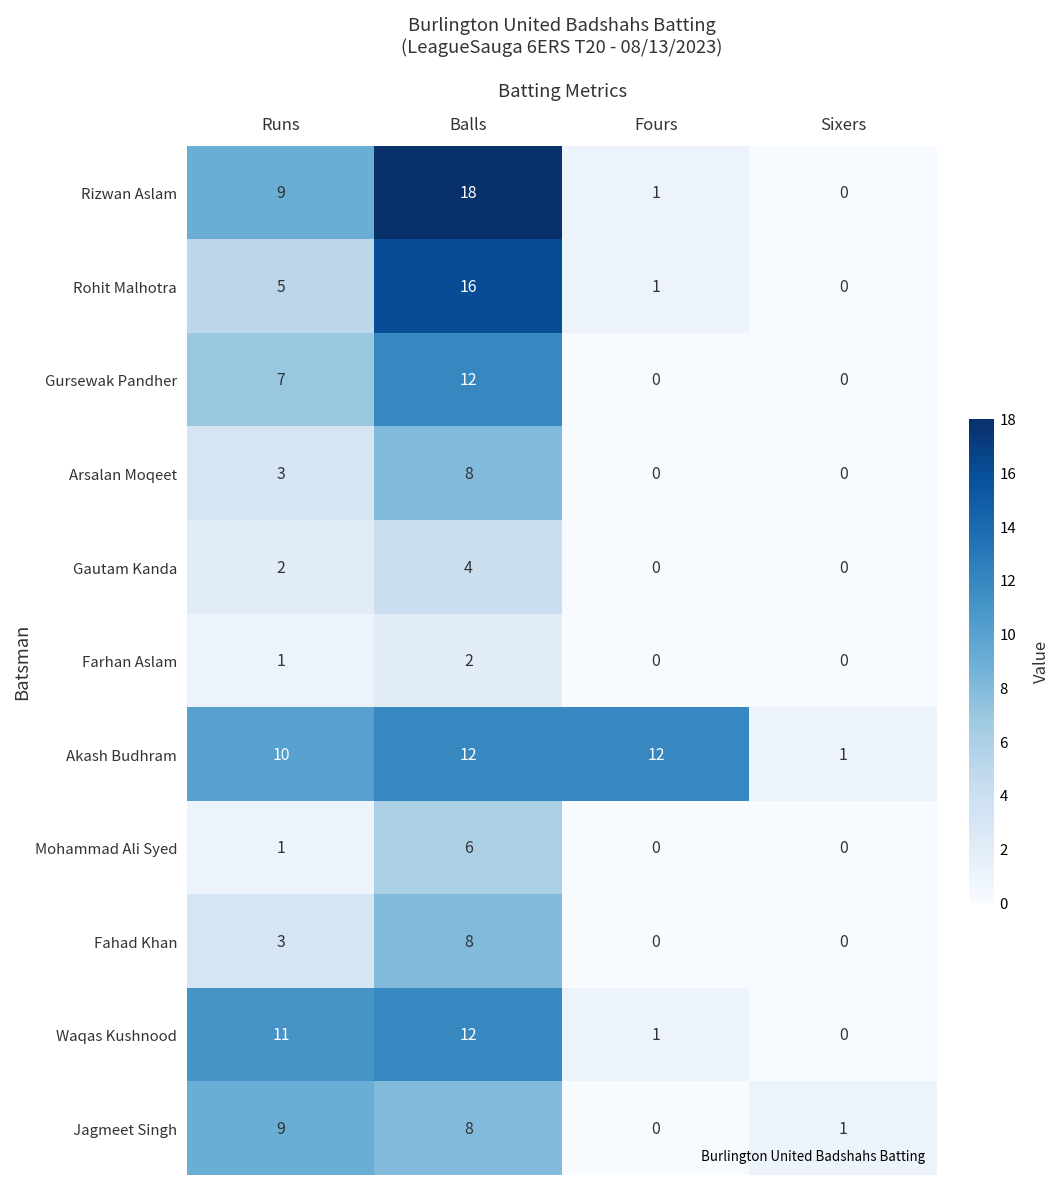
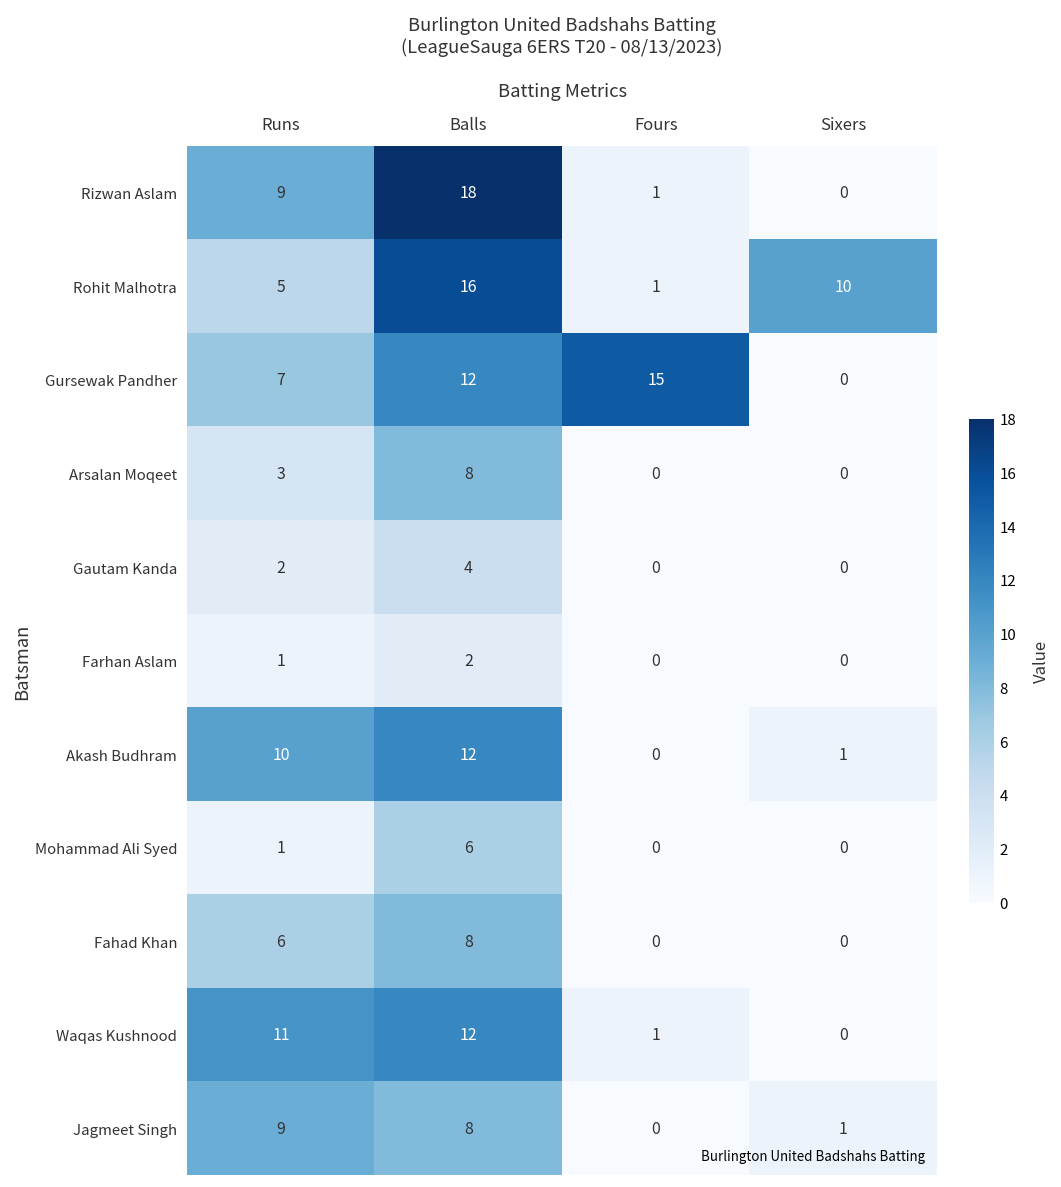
  {
    "Rizwan Aslam": {
      "Runs": 9,
      "Balls": 18,
      "Fours": 1,
      "Sixers": 0
    },
    "Rohit Malhotra": {
      "Runs": 5,
      "Balls": 16,
      "Fours": 1,
-     "Sixers": 0
+     "Sixers": 10
    },
    "Gursewak Pandher": {
      "Runs": 7,
      "Balls": 12,
-     "Fours": 0,
+     "Fours": 15,
      "Sixers": 0
    },
    "Arsalan Moqeet": {
      "Runs": 3,
      "Balls": 8,
      "Fours": 0,
      "Sixers": 0
    },
    "Gautam Kanda": {
      "Runs": 2,
      "Balls": 4,
      "Fours": 0,
      "Sixers": 0
    },
    "Farhan Aslam": {
      "Runs": 1,
      "Balls": 2,
      "Fours": 0,
      "Sixers": 0
    },
    "Akash Budhram": {
      "Runs": 10,
      "Balls": 12,
-     "Fours": 12,
+     "Fours": 0,
      "Sixers": 1
    },
    "Mohammad Ali Syed": {
      "Runs": 1,
      "Balls": 6,
      "Fours": 0,
      "Sixers": 0
    },
    "Fahad Khan": {
-     "Runs": 3,
+     "Runs": 6,
      "Balls": 8,
      "Fours": 0,
      "Sixers": 0
    },
    "Waqas Kushnood": {
      "Runs": 11,
      "Balls": 12,
      "Fours": 1,
      "Sixers": 0
    },
    "Jagmeet Singh": {
      "Runs": 9,
      "Balls": 8,
      "Fours": 0,
      "Sixers": 1
    }
  }
